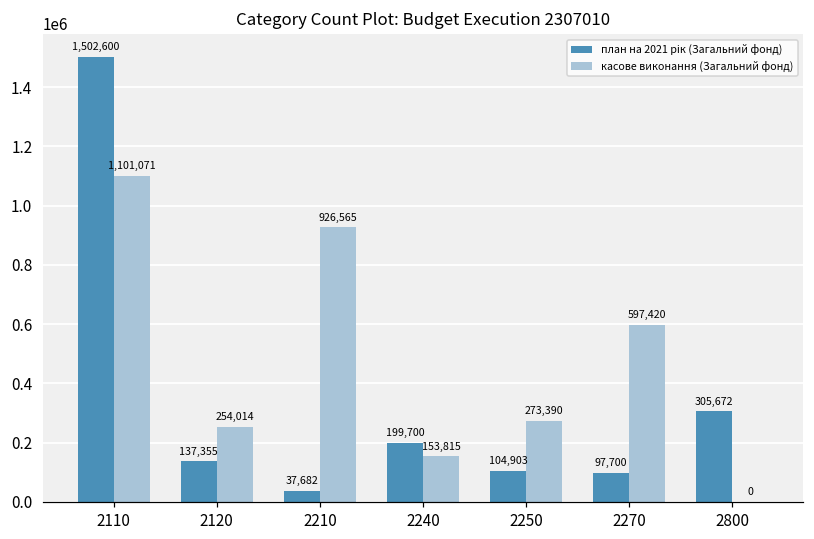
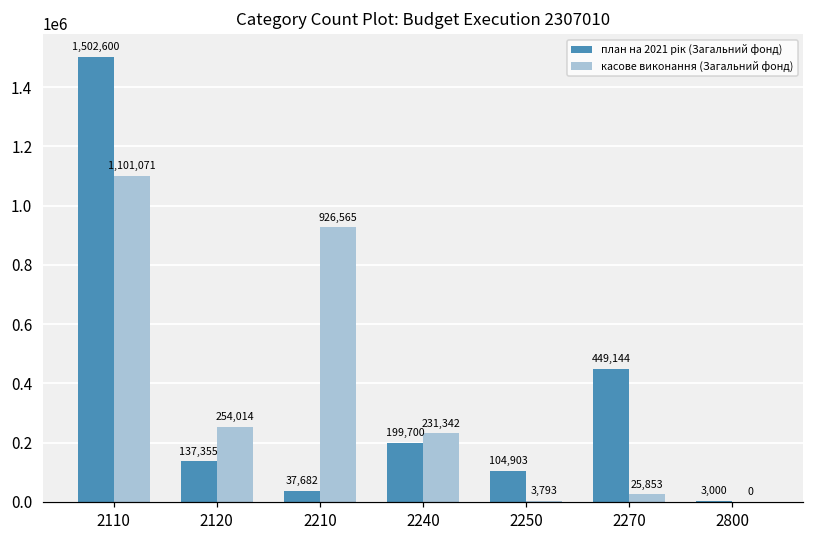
  {
    "план на 2021 рік (Загальний фонд)": {
      "2110": "1,502,600",
      "2120": "137,355",
      "2210": "37,682",
      "2240": "199,700",
      "2250": "104,903",
-     "2270": "97,700",
-     "2800": "305,672"
+     "2270": "449,144",
+     "2800": "3,000"
    },
    "касове виконання (Загальний фонд)": {
      "2110": "1,101,071",
      "2120": "254,014",
      "2210": "926,565",
-     "2240": "153,815",
-     "2250": "273,390",
-     "2270": "597,420",
+     "2240": "231,342",
+     "2250": "3,793",
+     "2270": "25,853",
      "2800": "0"
    }
  }
